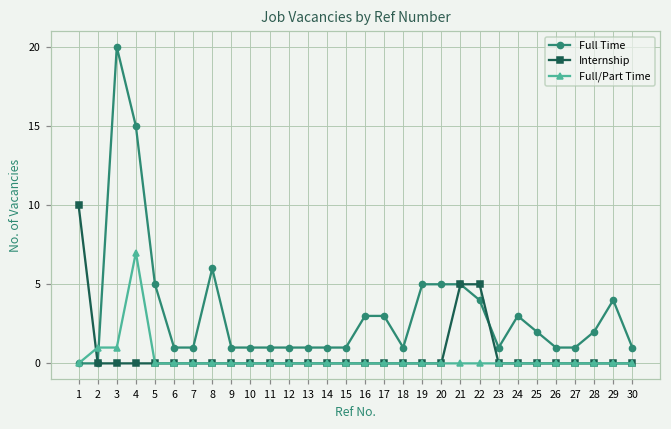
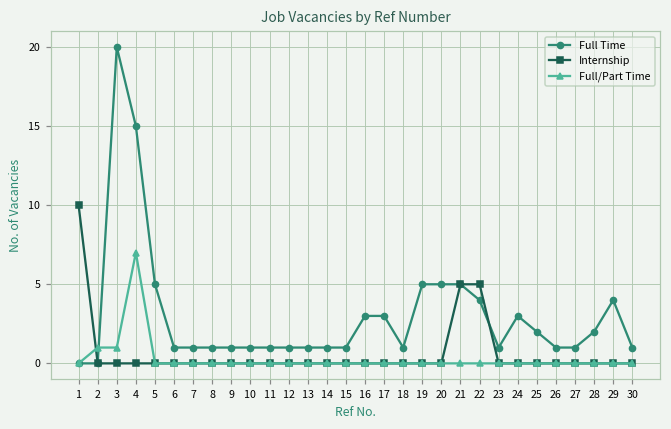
  {
    "Full Time": {
      "3": 20,
      "4": 15,
      "5": 5,
      "6": 1,
      "7": 1,
-     "8": 6,
+     "8": 1,
      "9": 1,
      "10": 1,
      "11": 1,
      "12": 1,
      "13": 1,
      "14": 1,
      "15": 1,
      "16": 3,
      "17": 3,
      "18": 1,
      "19": 5,
      "20": 5,
      "22": 4,
      "23": 1,
      "24": 3,
      "25": 2,
      "26": 1,
      "27": 1,
      "28": 2,
      "29": 4,
      "30": 1
    },
    "Internship": {
      "1": 10,
      "3": 0,
      "4": 0,
      "22": 5
    },
    "Full/Part Time": {
      "2": 1,
      "3": 1,
      "4": 7,
      "21": 0,
      "22": 0
    }
  }
